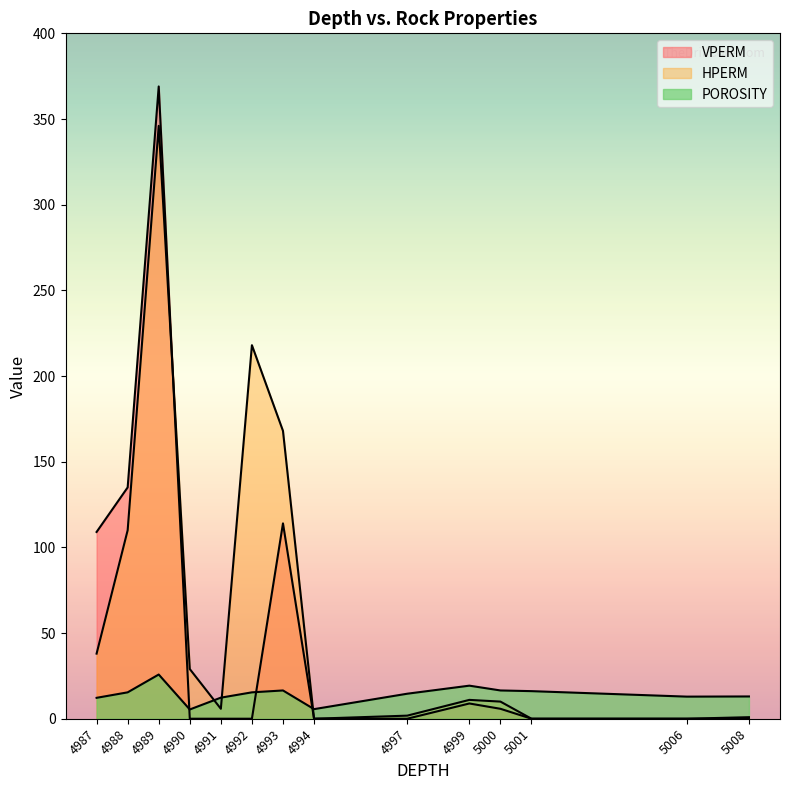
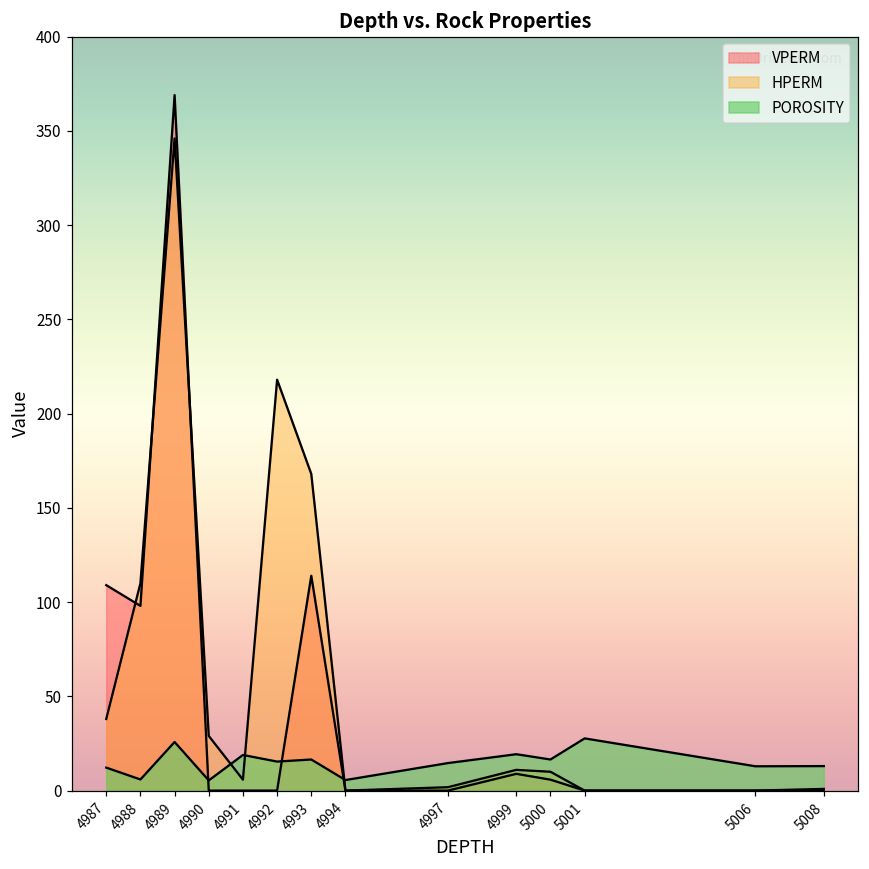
  {
    "VPERM": {
      "4987": 109,
-     "4988": 135,
+     "4988": 98,
      "4989": 369,
      "4990": 0,
      "4991": 0,
      "4992": 0,
      "4993": 114,
      "4997": 0,
      "4999": 9,
      "5000": 6
    },
    "HPERM": {
      "4987": 38,
      "4988": 110,
      "4989": 346,
      "4990": 29,
      "4991": 6,
      "4992": 218,
      "4993": 168,
      "4997": 2,
      "4999": 11,
      "5000": 10
    },
    "POROSITY": {
      "4987": 12,
-     "4988": 15,
+     "4988": 6,
      "4989": 26,
      "4990": 5,
-     "4991": 12,
+     "4991": 19,
      "4992": 15,
      "4993": 17,
      "4994": 6,
      "4997": 15,
      "4999": 19,
      "5000": 17,
-     "5001": 16,
+     "5001": 28,
      "5006": 13,
      "5008": 13
    }
  }
